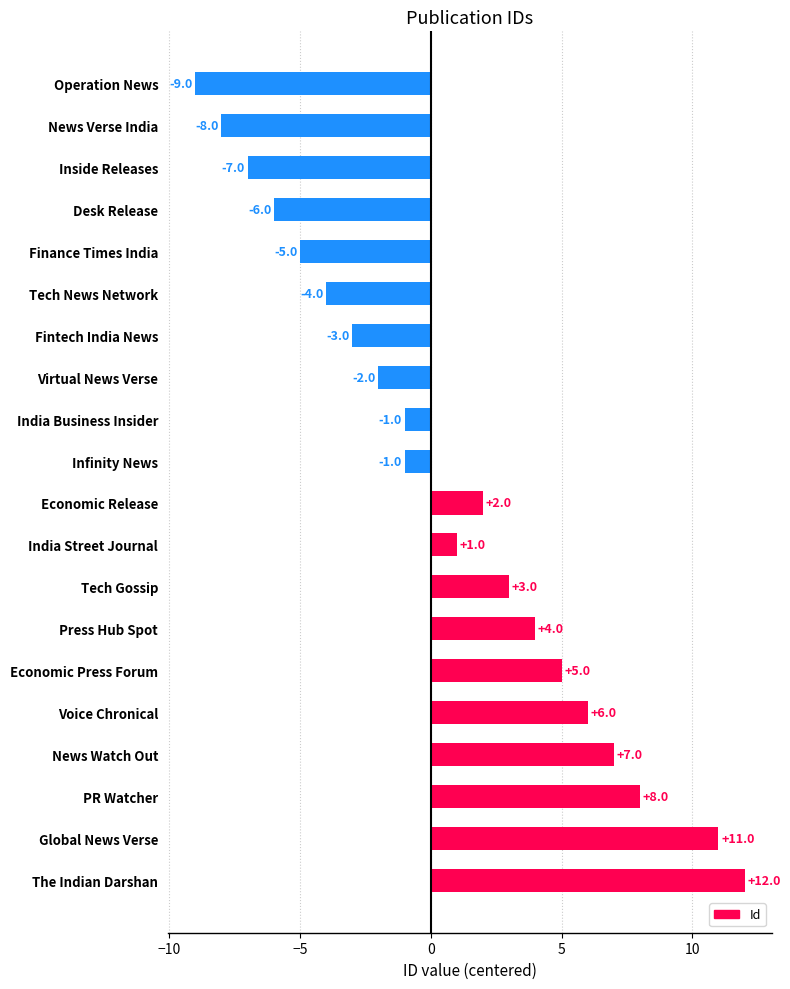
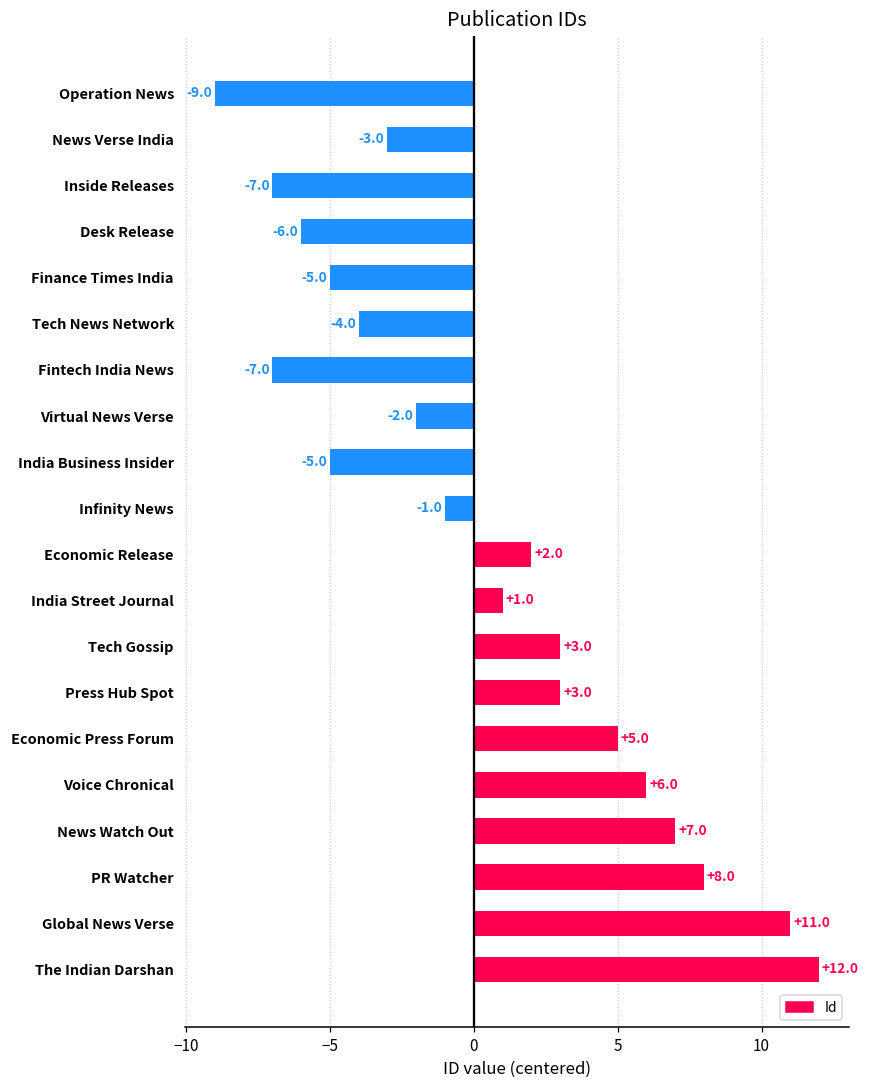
  {
    "Operation News": "-9.0",
-   "News Verse India": "-8.0",
+   "News Verse India": "-3.0",
    "Inside Releases": "-7.0",
    "Desk Release": "-6.0",
    "Finance Times India": "-5.0",
    "Tech News Network": "-4.0",
-   "Fintech India News": "-3.0",
+   "Fintech India News": "-7.0",
    "Virtual News Verse": "-2.0",
-   "India Business Insider": "-1.0",
+   "India Business Insider": "-5.0",
    "Infinity News": "-1.0",
    "Economic Release": "+2.0",
    "India Street Journal": "+1.0",
    "Tech Gossip": "+3.0",
-   "Press Hub Spot": "+4.0",
+   "Press Hub Spot": "+3.0",
    "Economic Press Forum": "+5.0",
    "Voice Chronical": "+6.0",
    "News Watch Out": "+7.0",
    "PR Watcher": "+8.0",
    "Global News Verse": "+11.0",
    "The Indian Darshan": "+12.0"
  }
